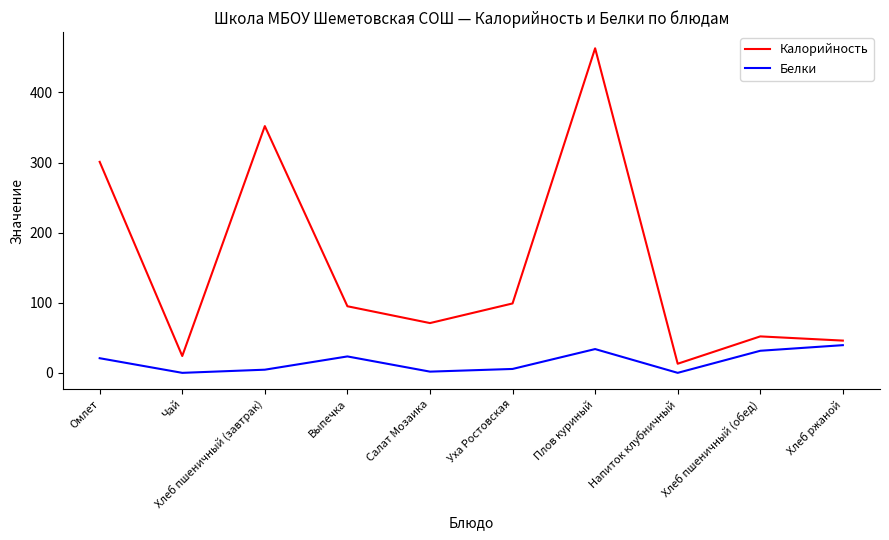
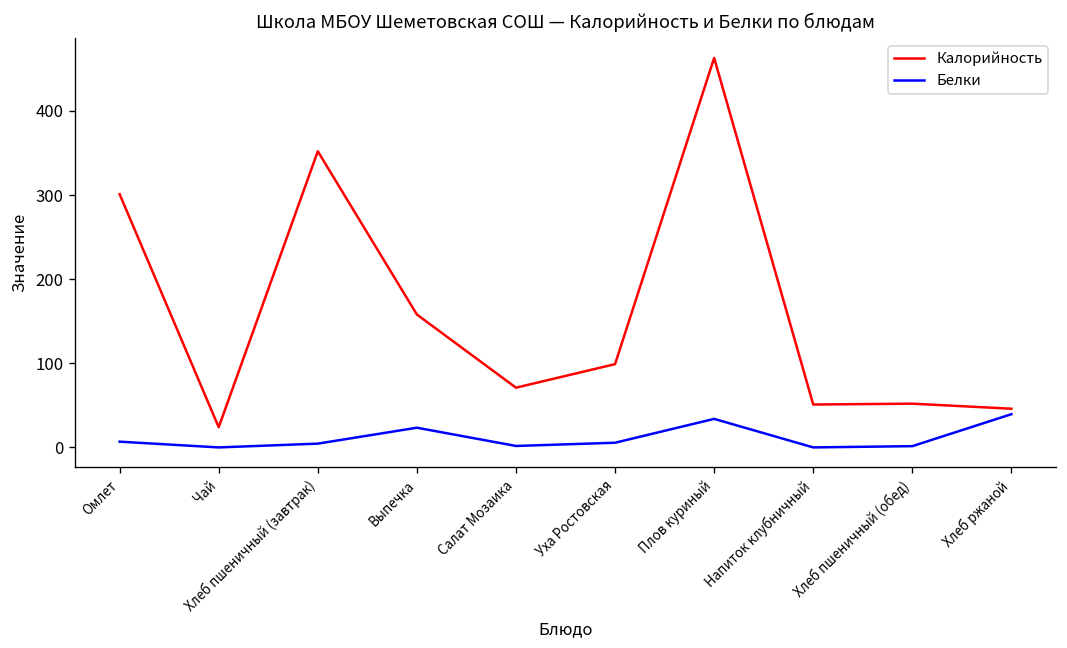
  {
    "Калорийность": {
      "Омлет": 300,
      "Чай": 20,
      "Хлеб пшеничный (завтрак)": 350,
-     "Выпечка": 100,
+     "Выпечка": 160,
      "Салат Мозаика": 70,
      "Уха Ростовская": 100,
      "Плов куриный": 460,
-     "Напиток клубничный": 10,
+     "Напиток клубничный": 50,
      "Хлеб пшеничный (обед)": 50,
      "Хлеб ржаной": 50
    },
    "Белки": {
-     "Омлет": 20,
+     "Омлет": 10,
      "Чай": 0,
      "Хлеб пшеничный (завтрак)": 0,
      "Выпечка": 20,
      "Салат Мозаика": 0,
      "Уха Ростовская": 10,
      "Плов куриный": 30,
      "Напиток клубничный": 0,
-     "Хлеб пшеничный (обед)": 30,
+     "Хлеб пшеничный (обед)": 0,
      "Хлеб ржаной": 40
    }
  }
